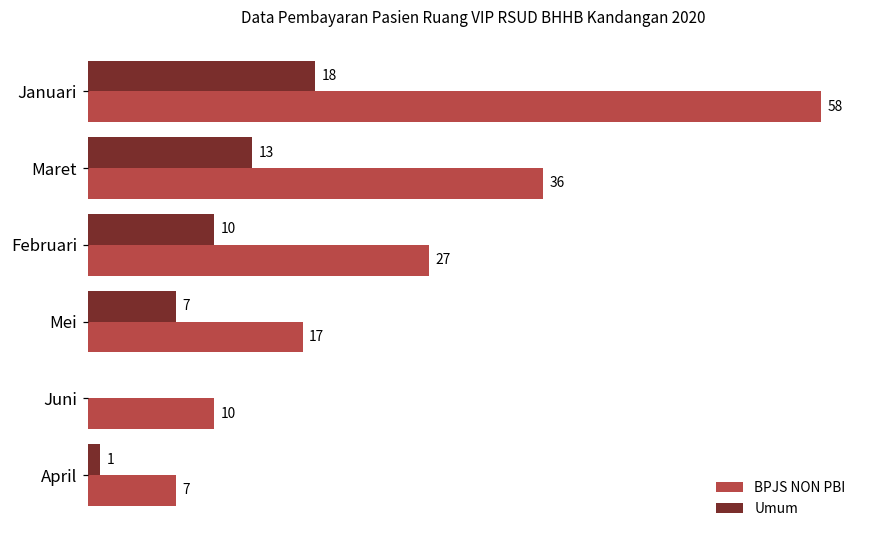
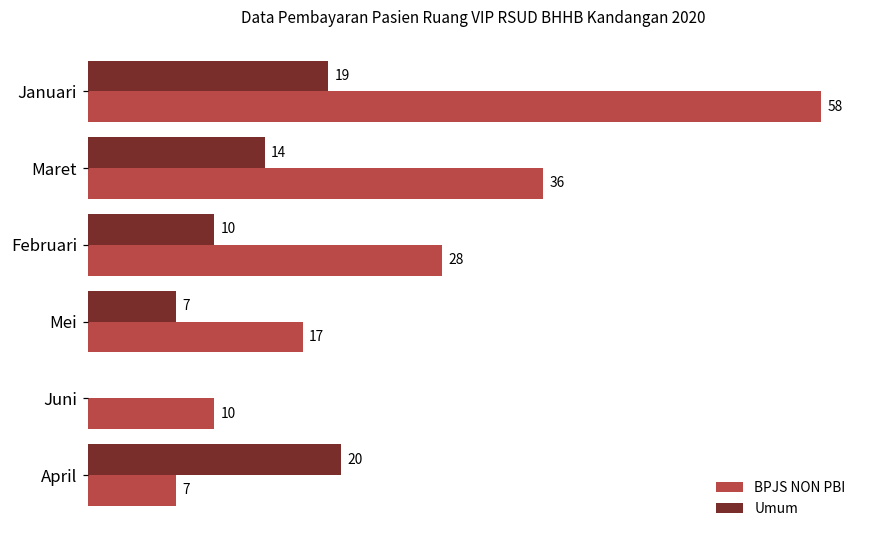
  {
    "BPJS NON PBI": {
      "Januari": 58,
      "Maret": 36,
-     "Februari": 27,
+     "Februari": 28,
      "Mei": 17,
      "Juni": 10,
      "April": 7
    },
    "Umum": {
-     "Januari": 18,
-     "Maret": 13,
+     "Januari": 19,
+     "Maret": 14,
      "Februari": 10,
      "Mei": 7,
-     "April": 1
+     "April": 20
    }
  }
